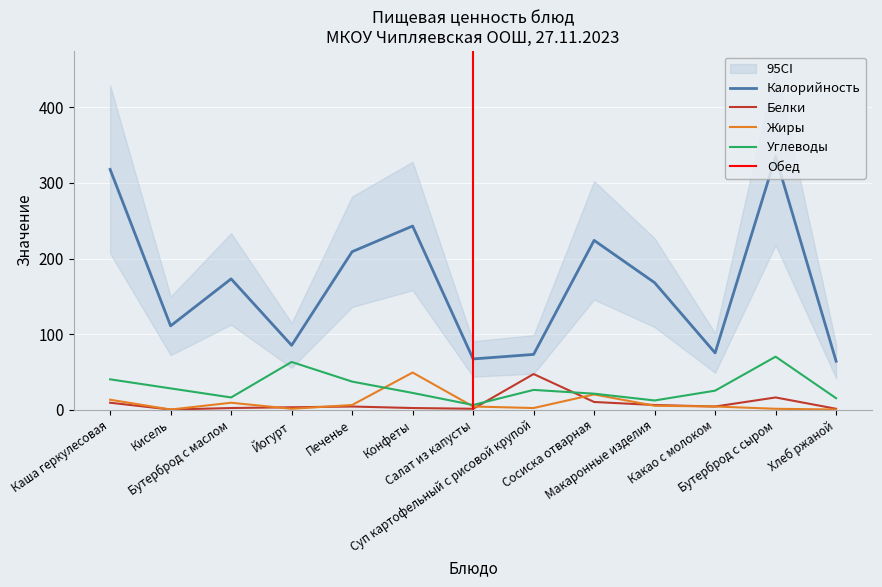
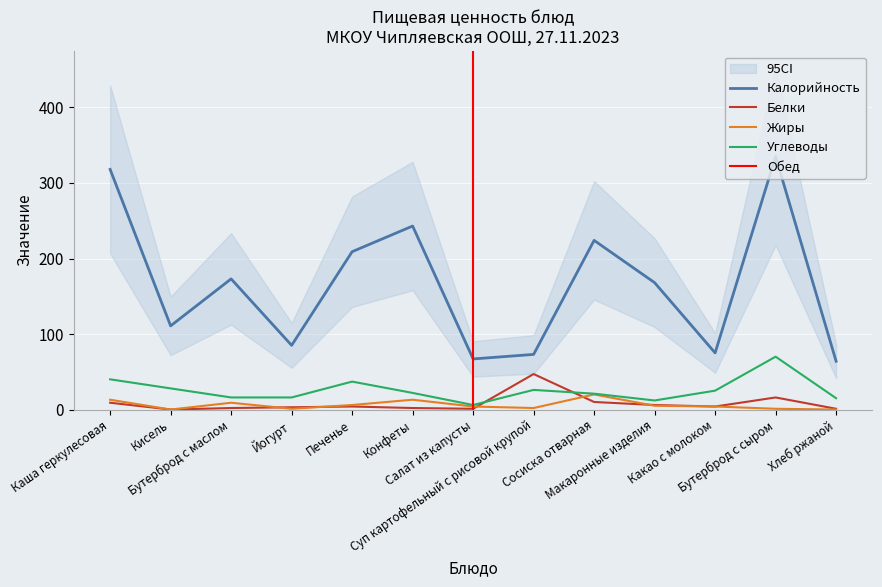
  {
    "Калорийность": {
      "Каша геркулесовая": 320,
      "Кисель": 110,
      "Бутерброд с маслом": 170,
      "Йогурт": 90,
      "Печенье": 210,
      "Конфеты": 240,
      "Салат из капусты": 70,
      "Суп картофельный с рисовой крупой": 70,
      "Сосиска отварная": 220,
      "Макаронные изделия": 170,
      "Какао с молоком": 80,
      "Хлеб ржаной": 60
    },
    "Белки": {
      "Каша геркулесовая": 10,
      "Бутерброд с маслом": 0,
      "Конфеты": 0,
      "Суп картофельный с рисовой крупой": 50,
      "Сосиска отварная": 10,
      "Бутерброд с сыром": 20
    },
    "Жиры": {
      "Каша геркулесовая": 10,
      "Бутерброд с маслом": 10,
-     "Конфеты": 50,
+     "Конфеты": 10,
      "Суп картофельный с рисовой крупой": 0,
      "Бутерброд с сыром": 0
    },
    "Углеводы": {
      "Каша геркулесовая": 40,
      "Кисель": 30,
      "Бутерброд с маслом": 20,
-     "Йогурт": 60,
+     "Йогурт": 20,
      "Печенье": 40,
      "Конфеты": 20,
      "Суп картофельный с рисовой крупой": 30,
      "Макаронные изделия": 10,
      "Какао с молоком": 30,
      "Бутерброд с сыром": 70,
      "Хлеб ржаной": 20
    }
  }
